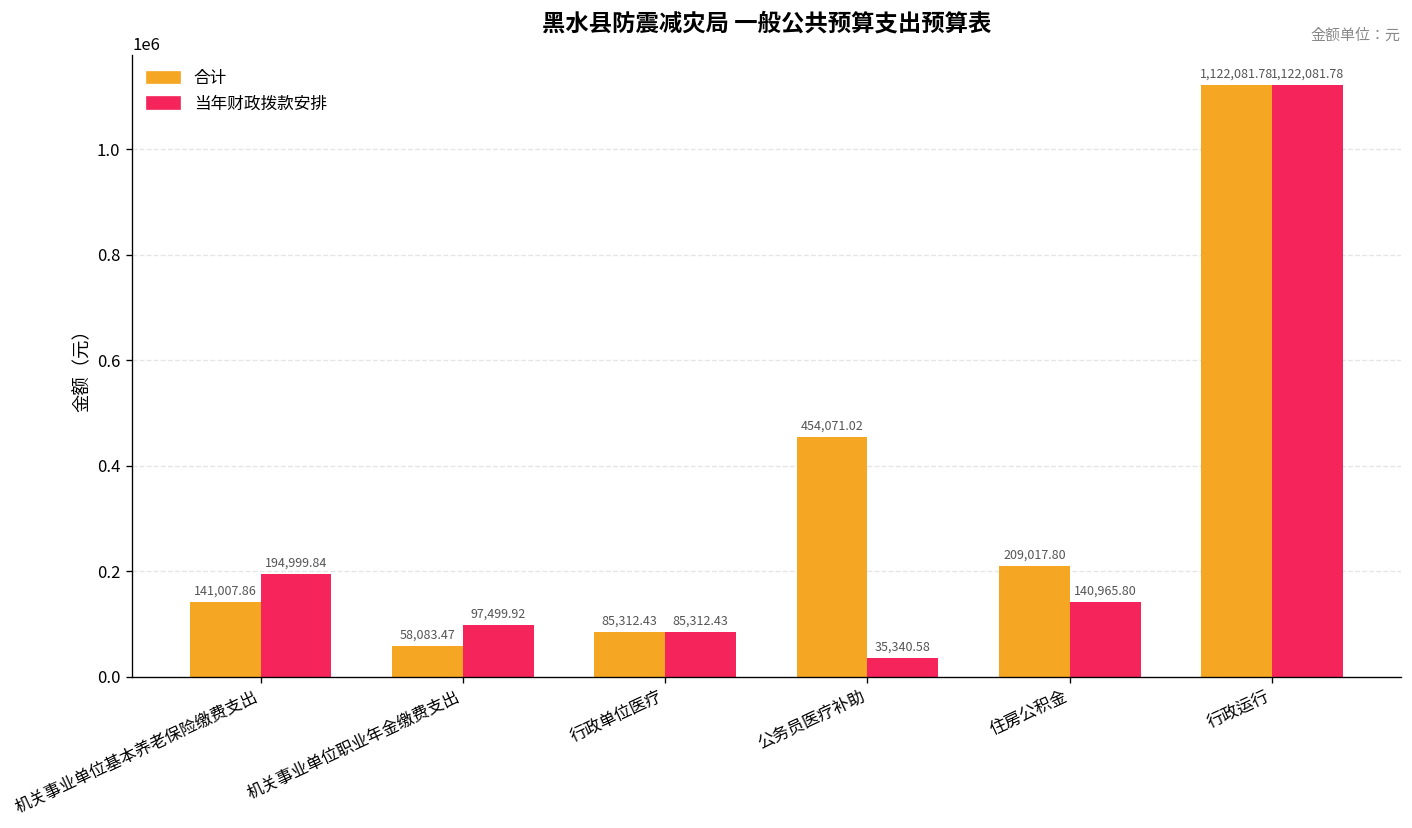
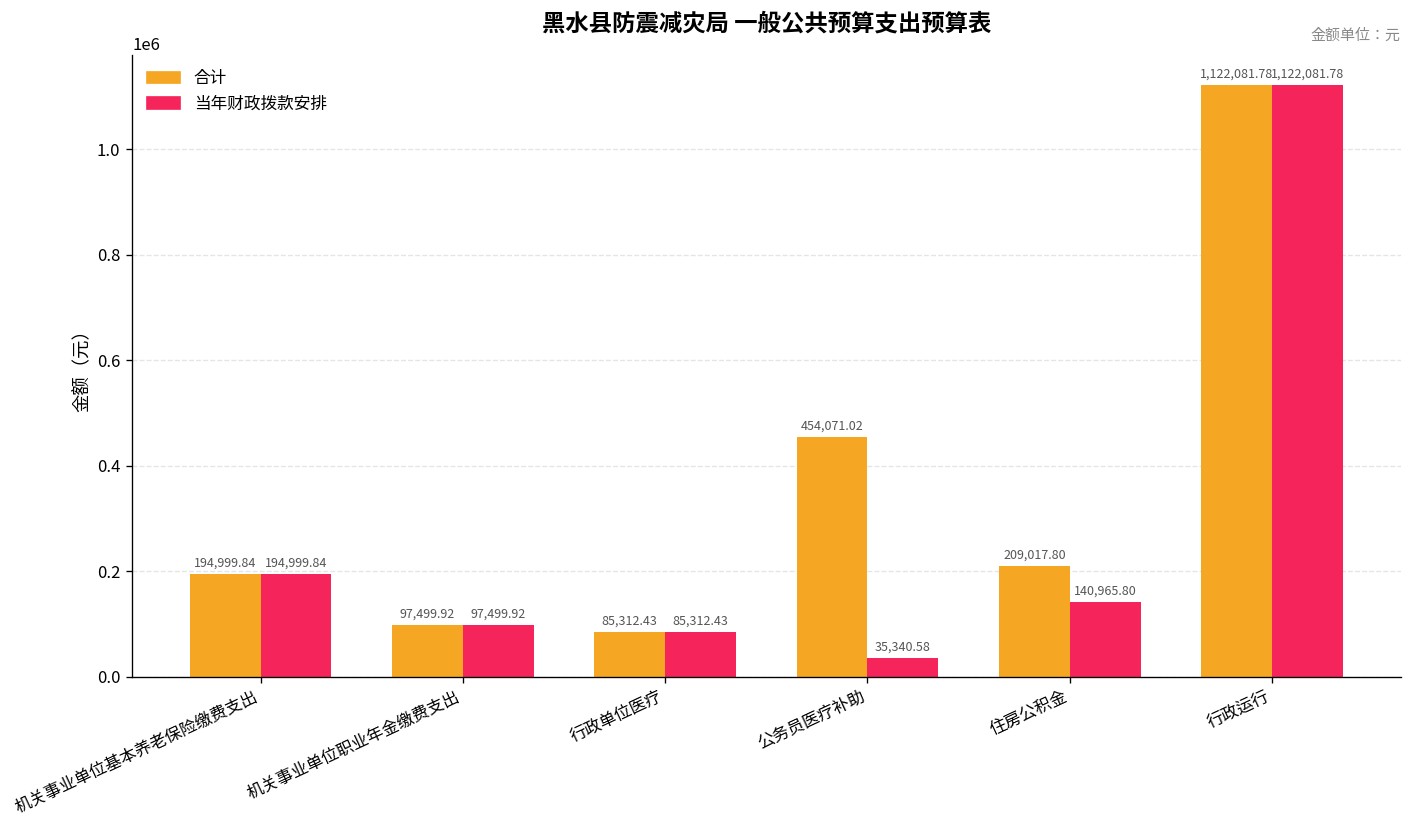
  {
    "合计": {
-     "机关事业单位基本养老保险缴费支出": "141,007.86",
-     "机关事业单位职业年金缴费支出": "58,083.47",
+     "机关事业单位基本养老保险缴费支出": "194,999.84",
+     "机关事业单位职业年金缴费支出": "97,499.92",
      "行政单位医疗": "85,312.43",
      "公务员医疗补助": "454,071.02",
      "住房公积金": "209,017.80",
      "行政运行": "1,122,081.78"
    },
    "当年财政拨款安排": {
      "机关事业单位基本养老保险缴费支出": "194,999.84",
      "机关事业单位职业年金缴费支出": "97,499.92",
      "行政单位医疗": "85,312.43",
      "公务员医疗补助": "35,340.58",
      "住房公积金": "140,965.80",
      "行政运行": "1,122,081.78"
    }
  }
